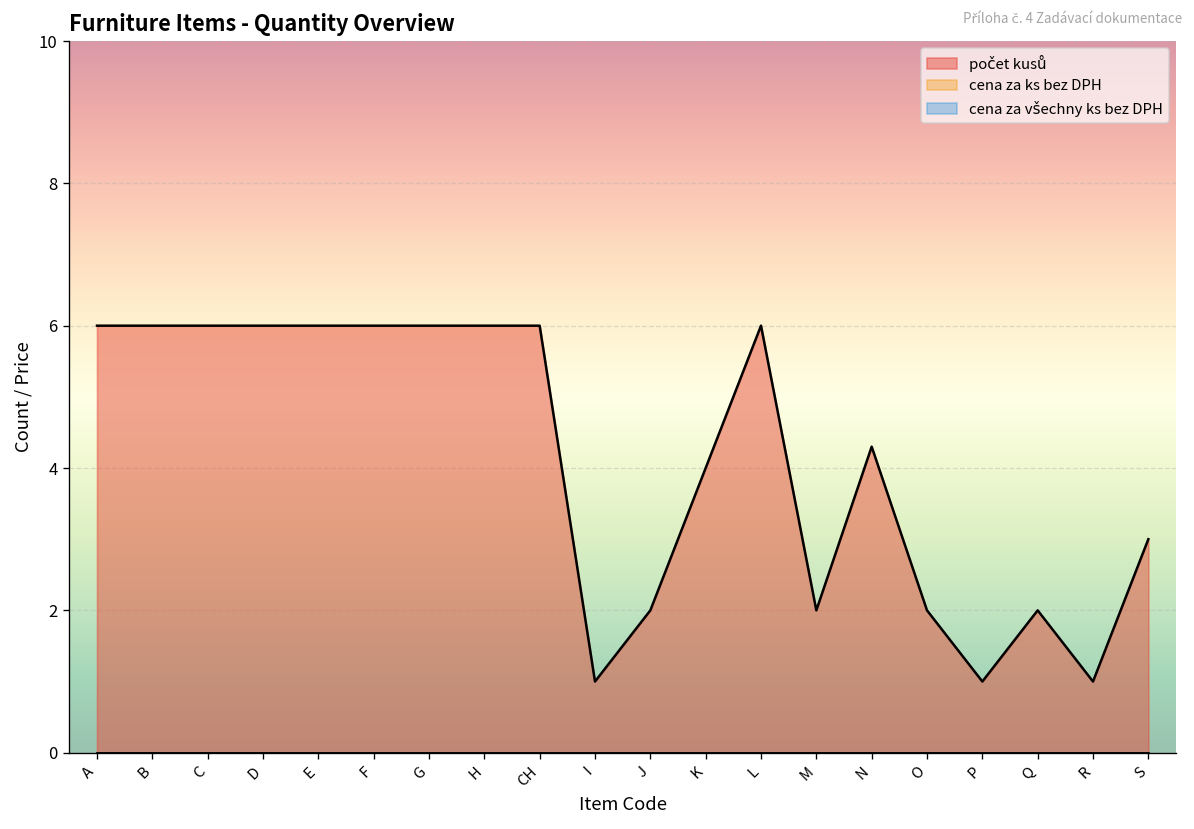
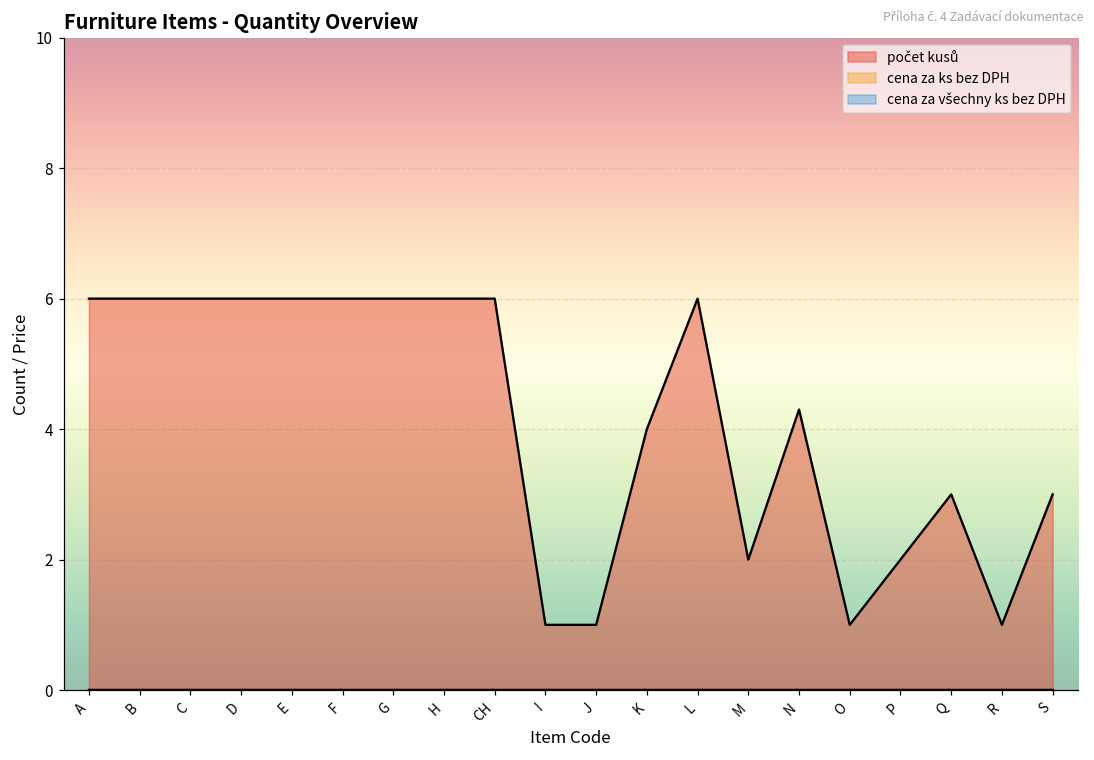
  {
    "počet kusů": {
      "A": 6,
      "B": 6,
      "C": 6,
      "D": 6,
      "E": 6,
      "F": 6,
      "G": 6,
      "H": 6,
      "CH": 6,
      "I": 1,
-     "J": 2,
+     "J": 1,
      "K": 4,
      "L": 6,
      "M": 2,
      "N": 4.3,
-     "O": 2,
-     "P": 1,
-     "Q": 2,
+     "O": 1,
+     "P": 2,
+     "Q": 3,
      "R": 1,
      "S": 3
    },
    "cena za všechny ks bez DPH": {
      "A": 0,
      "B": 0,
      "C": 0,
      "D": 0,
      "E": 0,
      "F": 0,
      "G": 0,
      "H": 0,
      "CH": 0,
      "I": 0,
      "J": 0,
      "K": 0,
      "L": 0,
      "M": 0,
      "N": 0,
      "O": 0,
      "P": 0,
      "Q": 0,
      "R": 0,
      "S": 0
    }
  }
